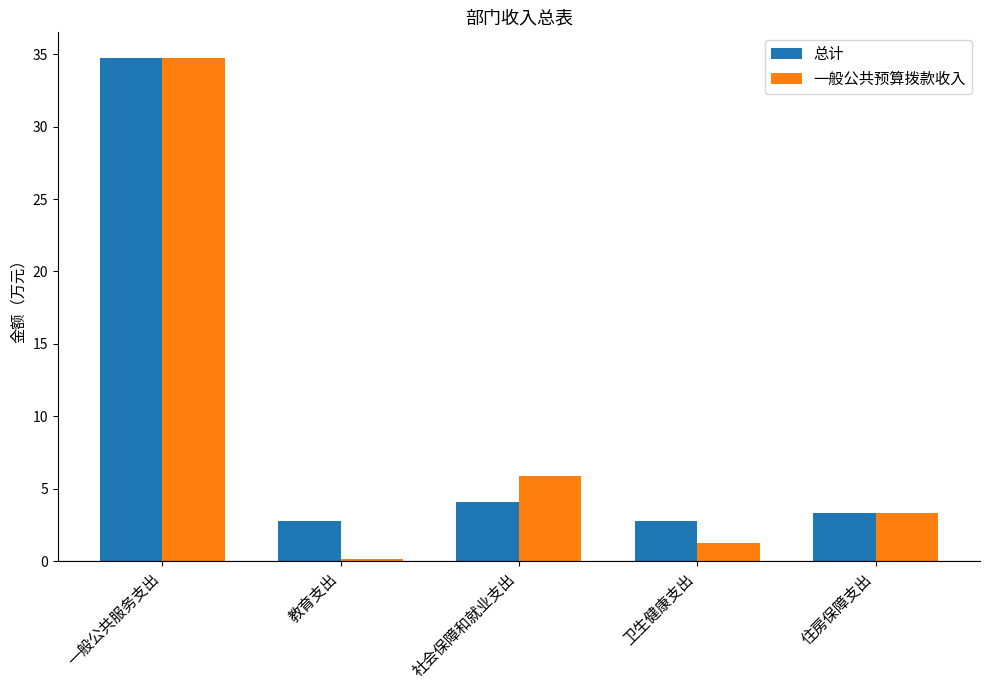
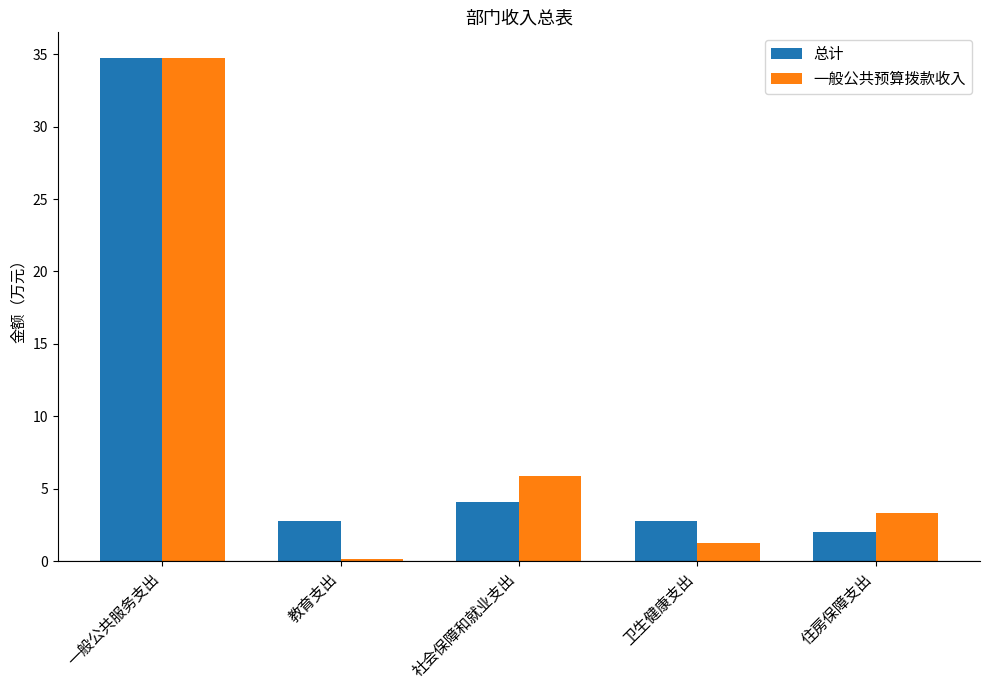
  {
    "总计": {
      "一般公共服务支出": 34.8,
      "教育支出": 2.8,
      "社会保障和就业支出": 4.1,
      "卫生健康支出": 2.8,
-     "住房保障支出": 3.3
+     "住房保障支出": 2.0
    },
    "一般公共预算拨款收入": {
      "一般公共服务支出": 34.8,
      "社会保障和就业支出": 5.9,
      "卫生健康支出": 1.3,
      "住房保障支出": 3.3
    }
  }
